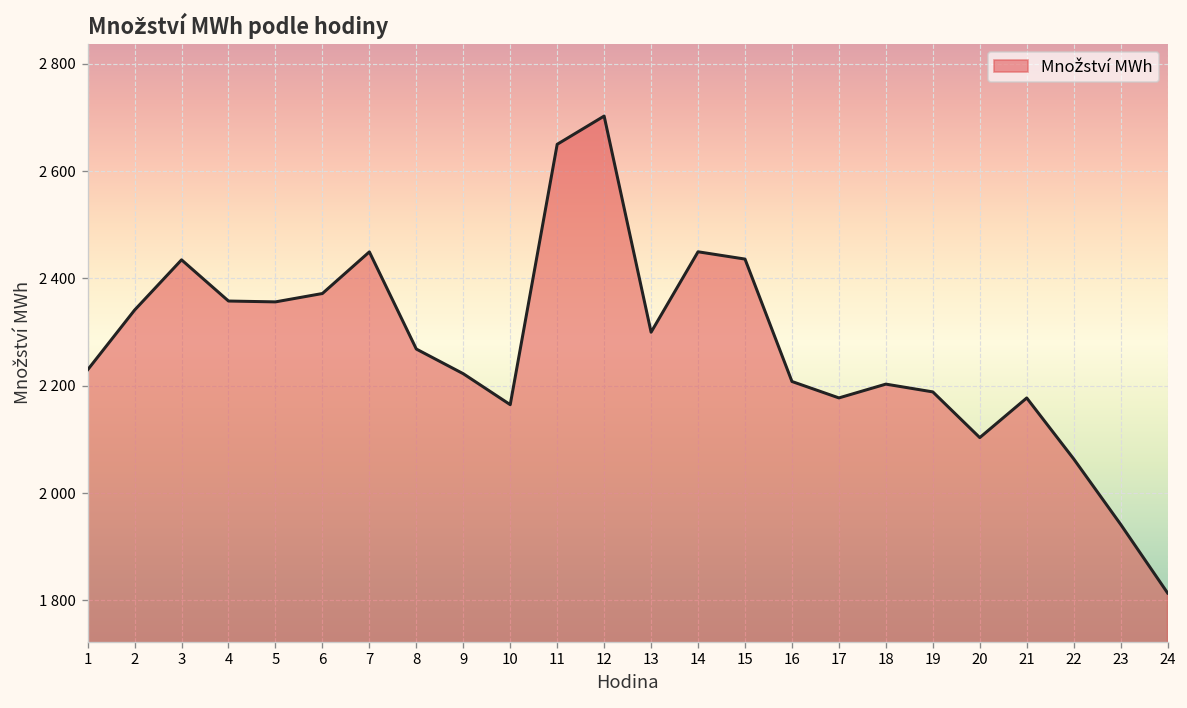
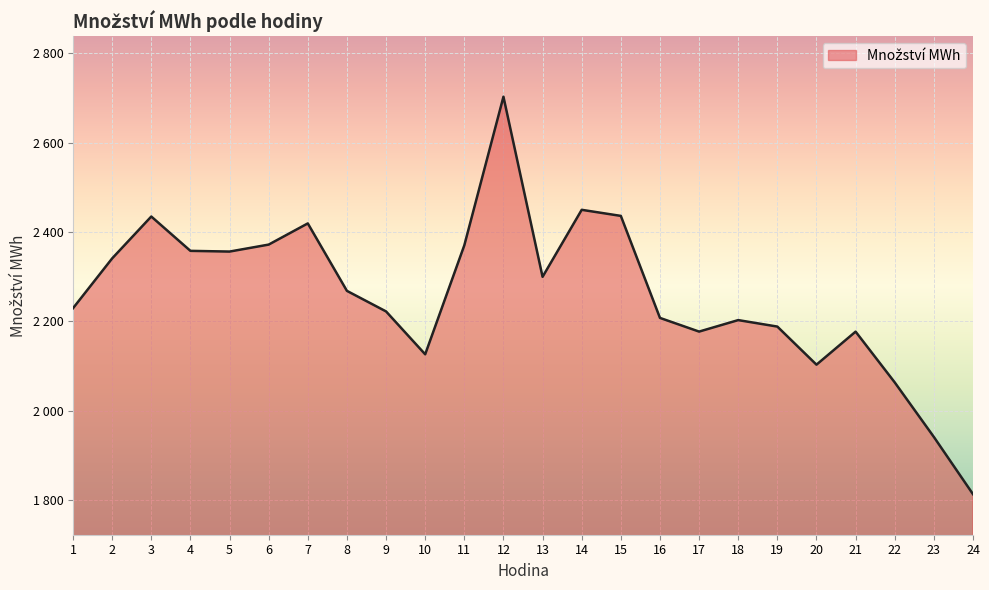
  {
    "1": 2230,
    "2": 2340,
    "3": 2430,
    "4": 2360,
    "5": 2360,
    "6": 2370,
-   "7": 2450,
+   "7": 2420,
    "8": 2270,
    "9": 2220,
-   "10": 2160,
-   "11": 2650,
+   "10": 2130,
+   "11": 2370,
    "12": 2700,
    "13": 2300,
    "14": 2450,
    "15": 2440,
    "16": 2210,
    "17": 2180,
    "18": 2200,
    "19": 2190,
    "20": 2100,
    "21": 2180,
    "22": 2060,
    "23": 1940,
    "24": 1810
  }
